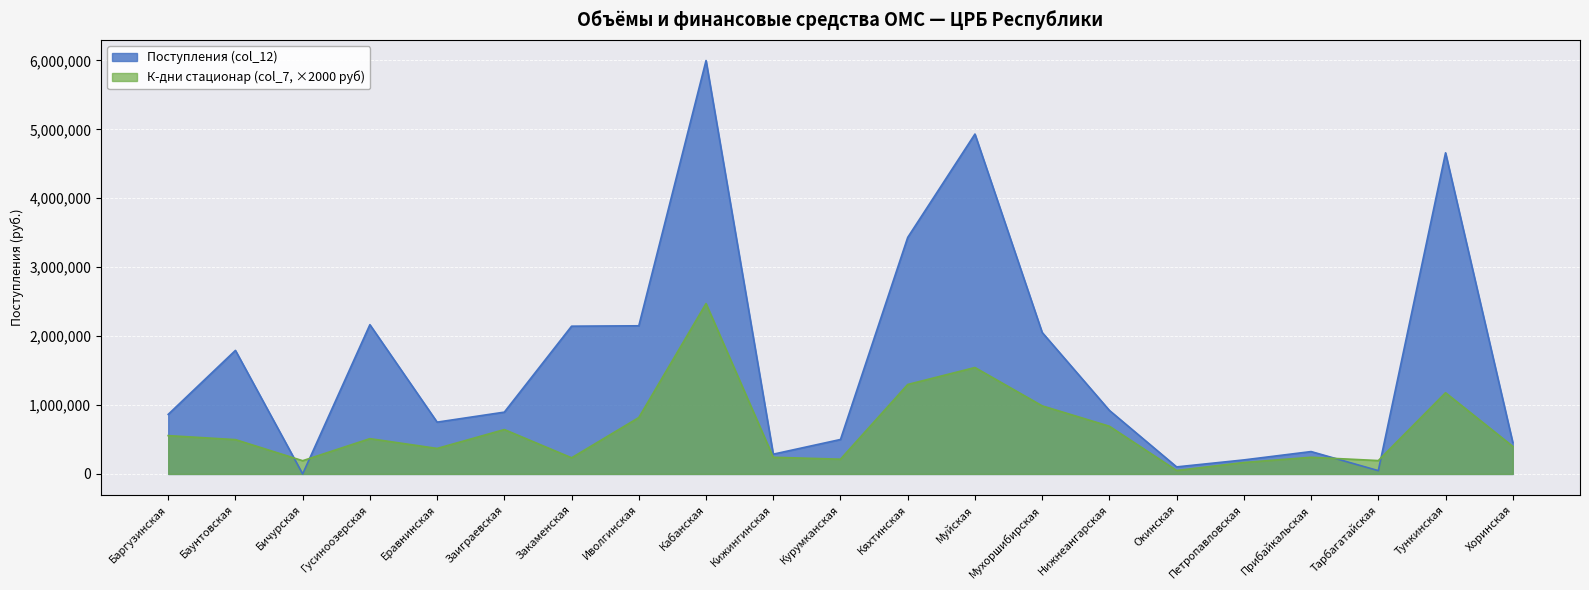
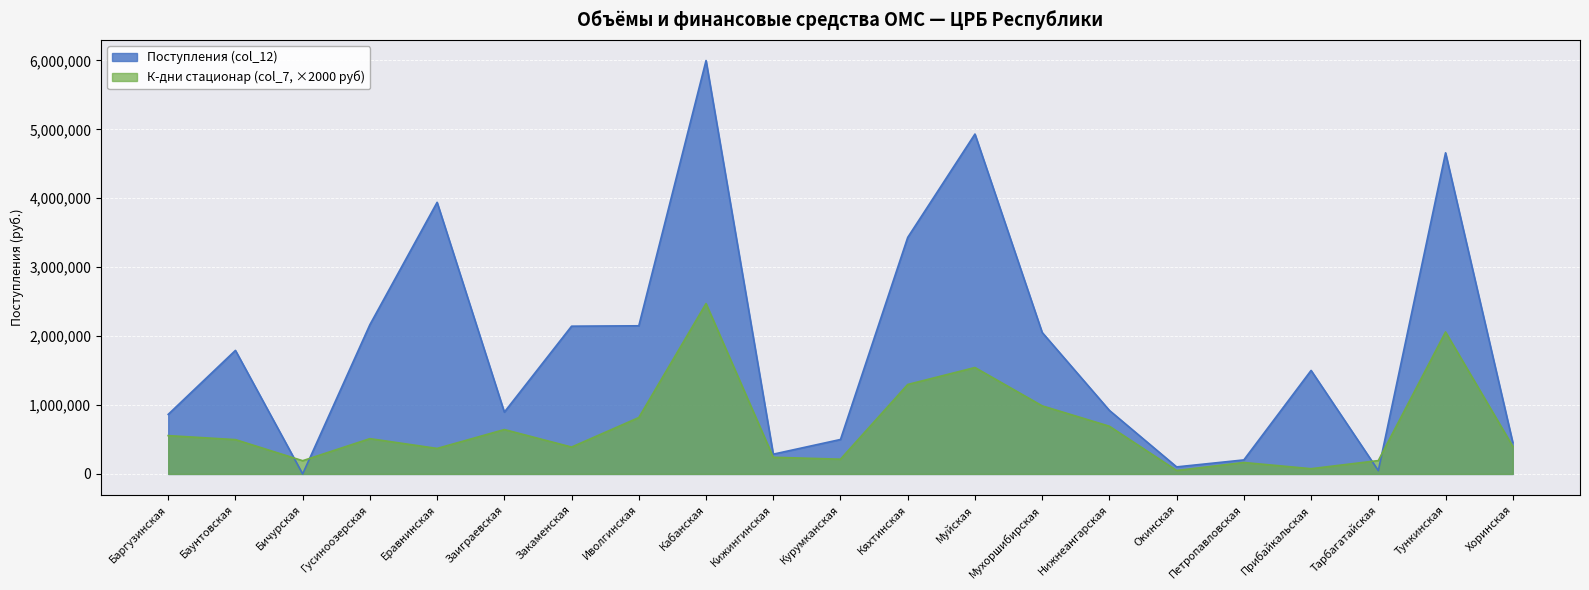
  {
    "Поступления (col_12)": {
      "Баргузинская": "900,000",
      "Баунтовская": "1,800,000",
      "Бичурская": "0",
      "Гусиноозерская": "2,200,000",
-     "Еравнинская": "800,000",
+     "Еравнинская": "3,900,000",
      "Заиграевская": "900,000",
      "Закаменская": "2,100,000",
      "Иволгинская": "2,100,000",
      "Кабанская": "6,000,000",
      "Кижингинская": "300,000",
      "Курумканская": "500,000",
      "Кяхтинская": "3,400,000",
      "Муйская": "4,900,000",
      "Мухоршибирская": "2,100,000",
      "Нижнеангарская": "900,000",
      "Окинская": "100,000",
      "Петропавловская": "200,000",
-     "Прибайкальская": "300,000",
+     "Прибайкальская": "1,500,000",
      "Тарбагатайская": "0",
      "Тункинская": "4,700,000",
      "Хоринская": "500,000"
    },
    "К-дни стационар (col_7, ×2000 руб)": {
      "Баргузинская": "600,000",
      "Баунтовская": "500,000",
      "Бичурская": "200,000",
      "Гусиноозерская": "500,000",
      "Еравнинская": "400,000",
      "Заиграевская": "600,000",
-     "Закаменская": "200,000",
+     "Закаменская": "400,000",
      "Иволгинская": "800,000",
      "Кабанская": "2,500,000",
      "Кижингинская": "200,000",
      "Курумканская": "200,000",
      "Кяхтинская": "1,300,000",
      "Муйская": "1,500,000",
      "Мухоршибирская": "1,000,000",
      "Нижнеангарская": "700,000",
      "Окинская": "100,000",
      "Петропавловская": "200,000",
-     "Прибайкальская": "200,000",
+     "Прибайкальская": "100,000",
      "Тарбагатайская": "200,000",
-     "Тункинская": "1,200,000",
+     "Тункинская": "2,100,000",
      "Хоринская": "400,000"
    }
  }
